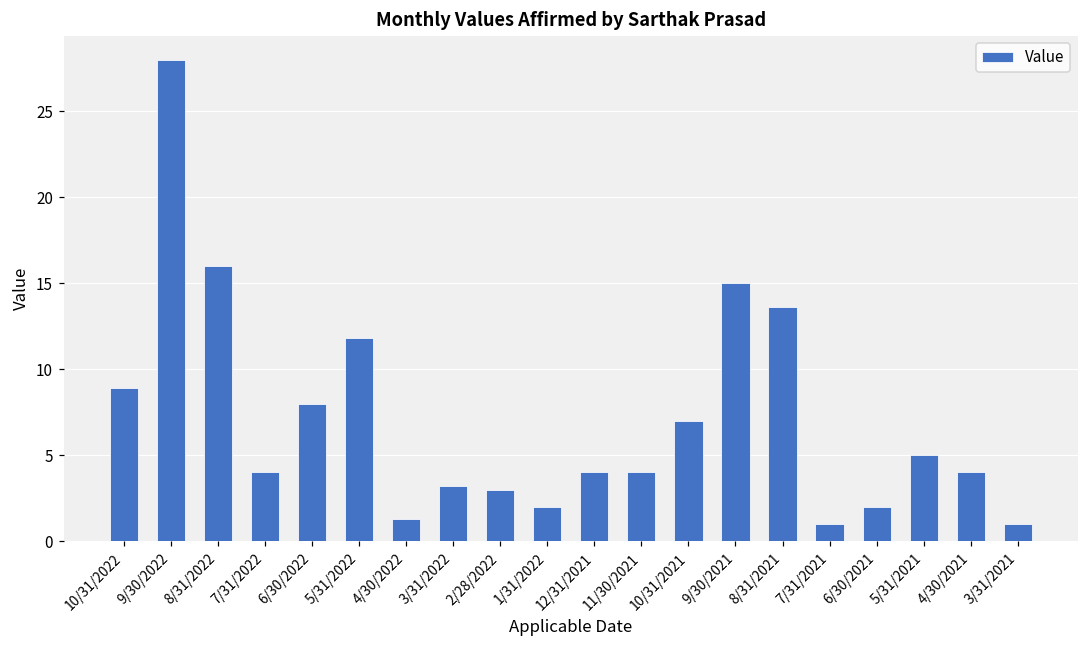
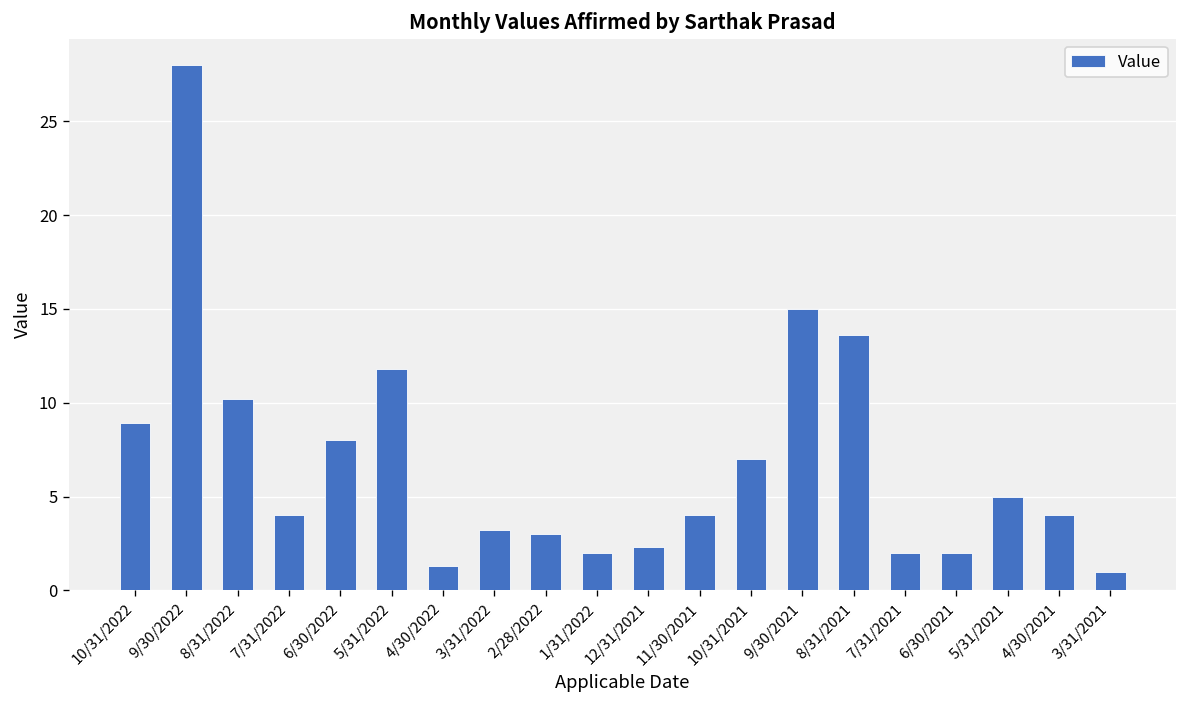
  {
    "10/31/2022": 8.9,
    "9/30/2022": 28.0,
-   "8/31/2022": 16.0,
+   "8/31/2022": 10.2,
    "7/31/2022": 4.0,
    "6/30/2022": 8.0,
    "5/31/2022": 11.8,
    "4/30/2022": 1.3,
    "3/31/2022": 3.2,
    "2/28/2022": 3.0,
    "1/31/2022": 2.0,
-   "12/31/2021": 4.0,
+   "12/31/2021": 2.3,
    "11/30/2021": 4.0,
    "10/31/2021": 7.0,
    "9/30/2021": 15.0,
    "8/31/2021": 13.6,
-   "7/31/2021": 1,
+   "7/31/2021": 2,
    "6/30/2021": 2.0,
    "5/31/2021": 5.0,
    "4/30/2021": 4.0,
    "3/31/2021": 1.0
  }
